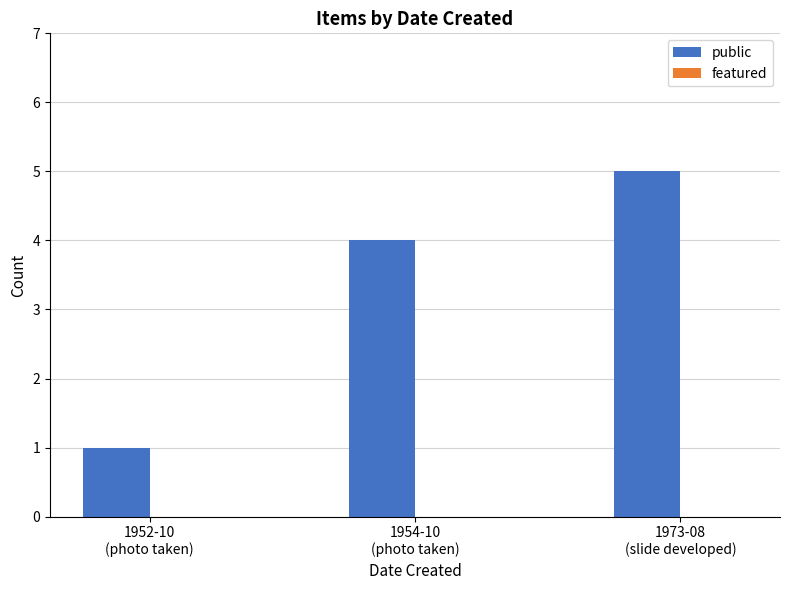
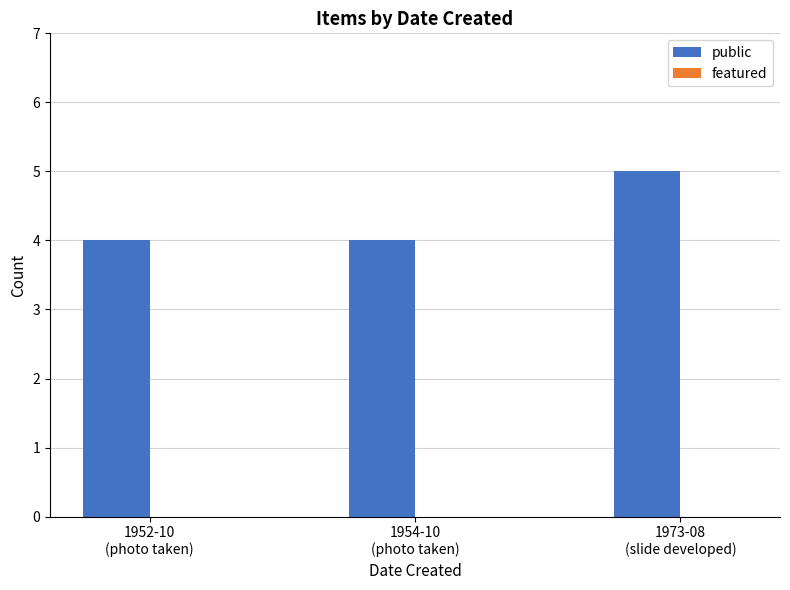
  {
    "public": {
-     "1952-10 (photo taken)": 1,
+     "1952-10 (photo taken)": 4,
      "1954-10 (photo taken)": 4,
      "1973-08 (slide developed)": 5
    },
    "featured": {
      "1952-10 (photo taken)": 0,
      "1954-10 (photo taken)": 0,
      "1973-08 (slide developed)": 0
    }
  }
